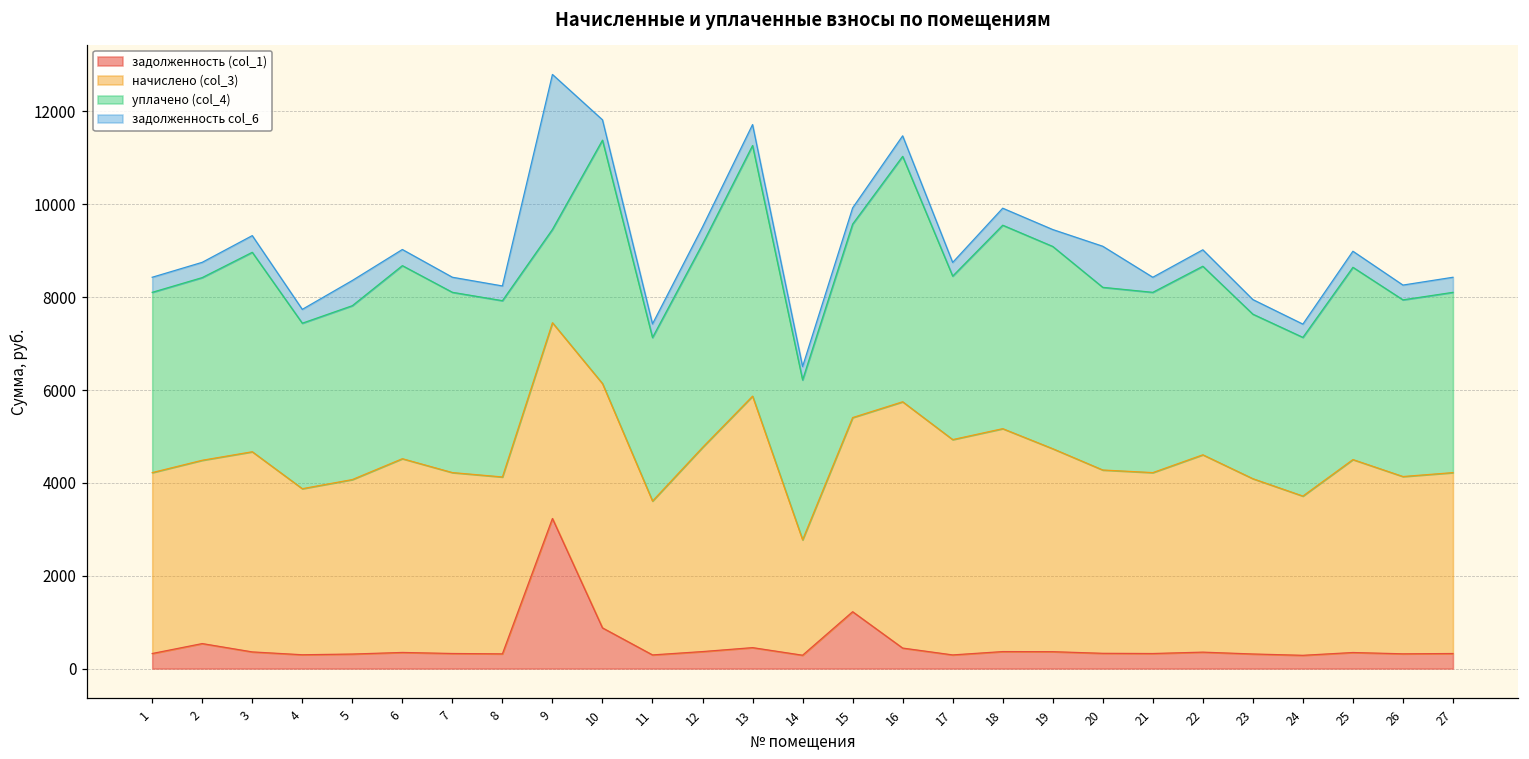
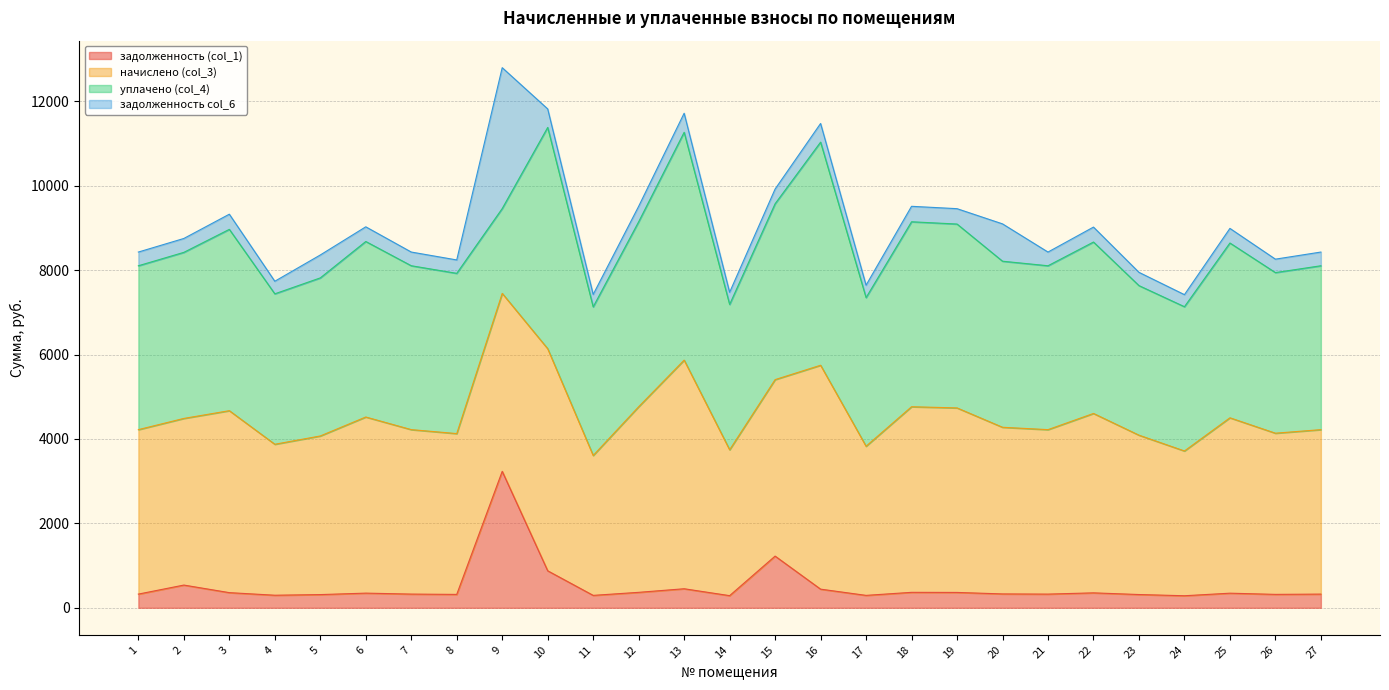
  {
    "задолженность (col_1)": {
      "1": 300,
      "2": 500,
      "3": 400,
      "4": 300,
      "5": 300,
      "6": 300,
      "7": 300,
      "8": 300,
      "9": 3200,
      "10": 900,
      "11": 300,
      "12": 400,
      "13": 500,
      "14": 300,
      "15": 1200,
      "16": 400,
      "17": 300,
      "18": 400,
      "19": 400,
      "20": 300,
      "21": 300,
      "22": 400,
      "23": 300,
      "24": 300,
      "25": 300,
      "26": 300,
      "27": 300
    },
    "начислено (col_3)": {
      "1": 3900,
      "2": 3900,
      "3": 4300,
      "4": 3600,
      "5": 3800,
      "6": 4200,
      "7": 3900,
      "8": 3800,
      "9": 4200,
      "10": 5300,
      "11": 3300,
      "12": 4400,
      "13": 5400,
-     "14": 2500,
+     "14": 3500,
      "15": 4200,
      "16": 5300,
-     "17": 4600,
-     "18": 4800,
+     "17": 3500,
+     "18": 4400,
      "19": 4400,
      "20": 3900,
      "21": 3900,
      "22": 4300,
      "23": 3800,
      "24": 3400,
      "25": 4200,
      "26": 3800,
      "27": 3900
    },
    "уплачено (col_4)": {
      "1": 3900,
      "2": 3900,
      "3": 4300,
      "4": 3600,
      "5": 3700,
      "6": 4200,
      "7": 3900,
      "8": 3800,
      "9": 2000,
      "10": 5200,
      "11": 3500,
      "12": 4400,
      "13": 5400,
      "14": 3400,
      "15": 4200,
      "16": 5300,
      "17": 3500,
      "18": 4400,
      "19": 4400,
      "20": 3900,
      "21": 3900,
      "22": 4100,
      "23": 3500,
      "24": 3400,
      "25": 4100,
      "26": 3800,
      "27": 3900
    },
    "задолженность col_6": {
      "1": 300,
      "2": 300,
      "3": 400,
      "4": 300,
      "5": 500,
      "6": 300,
      "7": 300,
      "8": 300,
      "9": 3300,
      "10": 400,
      "11": 300,
      "12": 400,
      "13": 500,
      "14": 300,
      "15": 300,
      "16": 400,
      "17": 300,
      "18": 400,
      "19": 400,
      "20": 900,
      "21": 300,
      "22": 400,
      "23": 300,
      "24": 300,
      "25": 300,
      "26": 300,
      "27": 300
    }
  }
